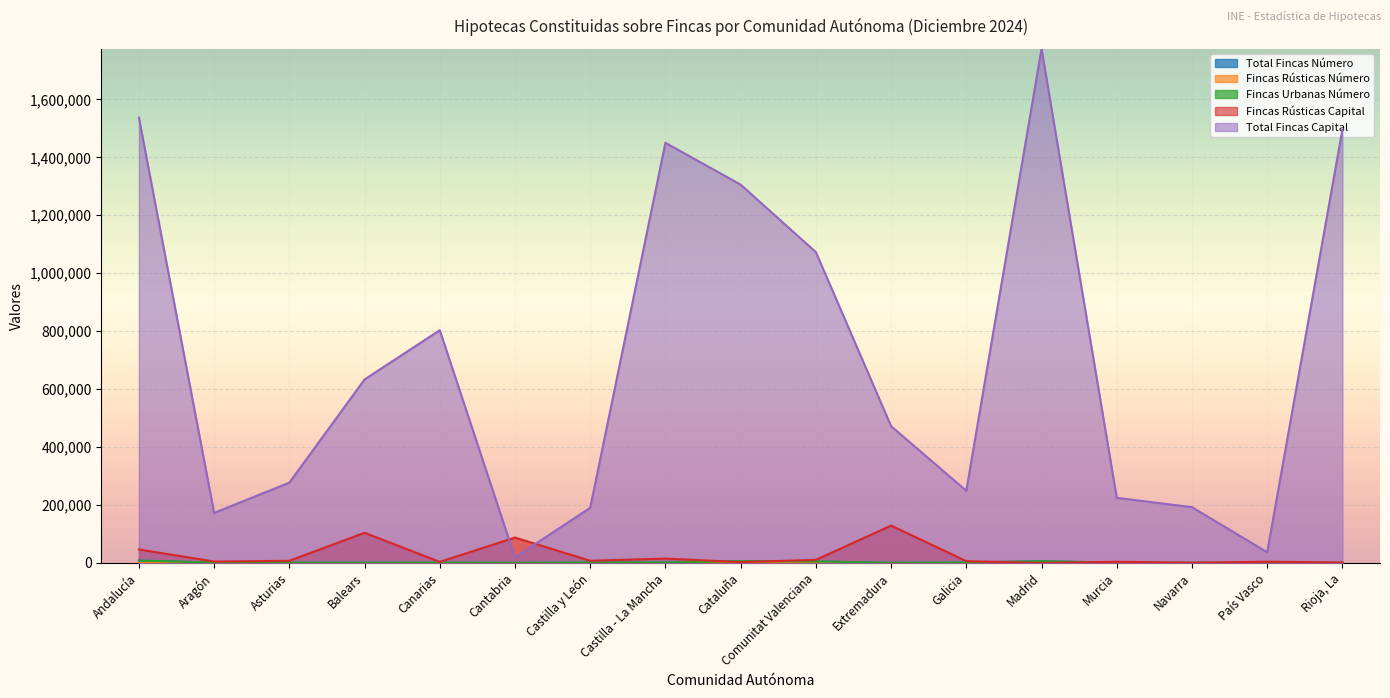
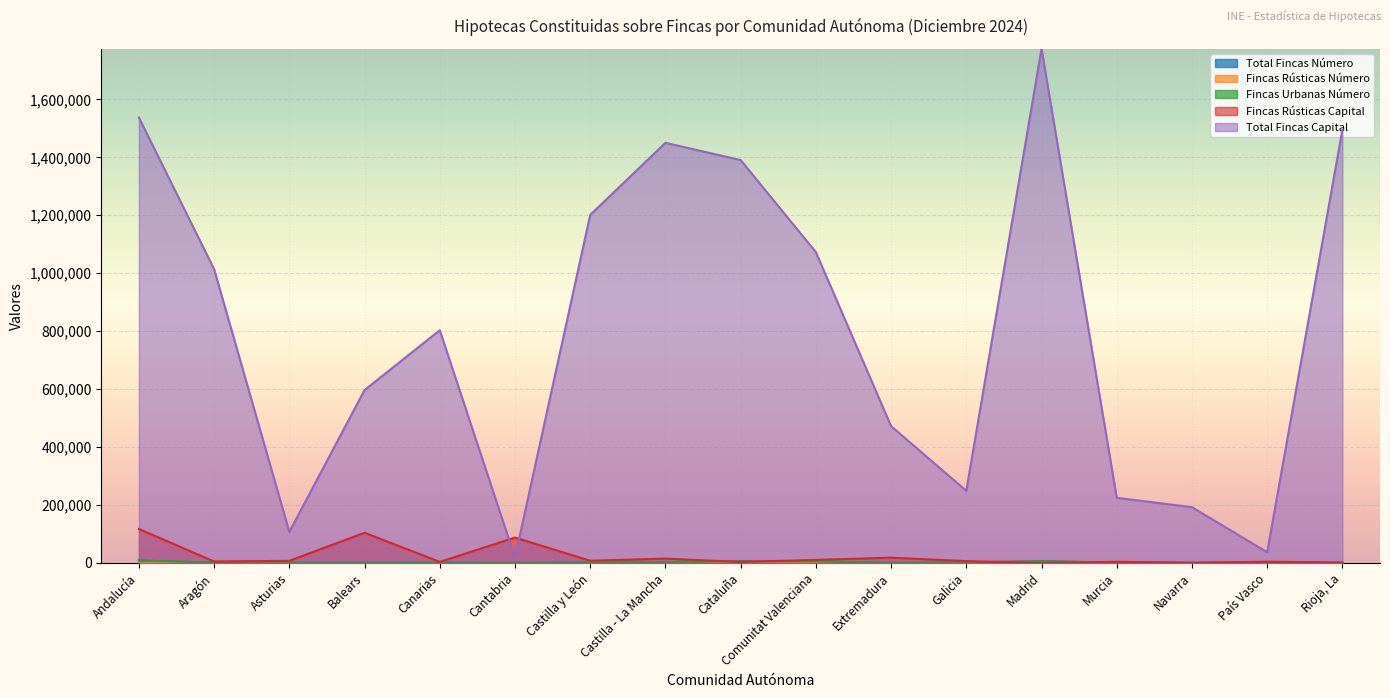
  {
    "Fincas Rústicas Capital": {
-     "Andalucía": "50,000",
+     "Andalucía": "120,000",
      "Balears": "100,000",
      "Cantabria": "90,000",
      "Castilla - La Mancha": "20,000",
-     "Extremadura": "130,000"
+     "Extremadura": "20,000"
    },
    "Total Fincas Capital": {
      "Andalucía": "1,540,000",
-     "Aragón": "170,000",
-     "Asturias": "280,000",
-     "Balears": "630,000",
+     "Aragón": "1,010,000",
+     "Asturias": "110,000",
+     "Balears": "600,000",
      "Canarias": "800,000",
      "Cantabria": "20,000",
-     "Castilla y León": "190,000",
+     "Castilla y León": "1,200,000",
      "Castilla - La Mancha": "1,450,000",
-     "Cataluña": "1,310,000",
+     "Cataluña": "1,390,000",
      "Comunitat Valenciana": "1,070,000",
      "Extremadura": "470,000",
      "Galicia": "250,000",
      "Madrid": "1,770,000",
      "Murcia": "220,000",
      "Navarra": "190,000",
      "País Vasco": "40,000"
    }
  }
